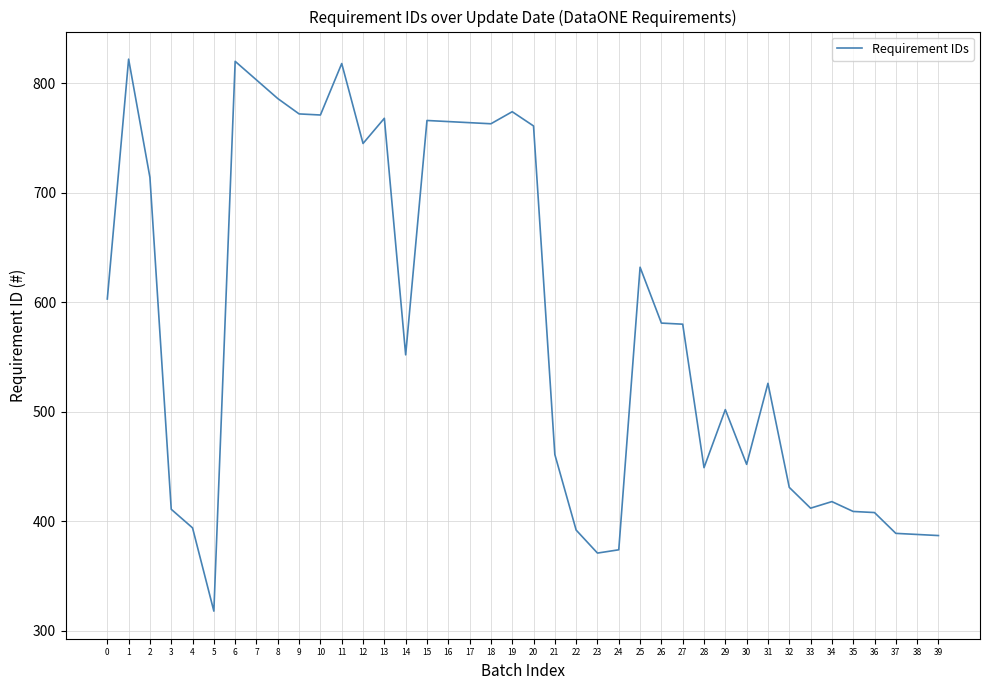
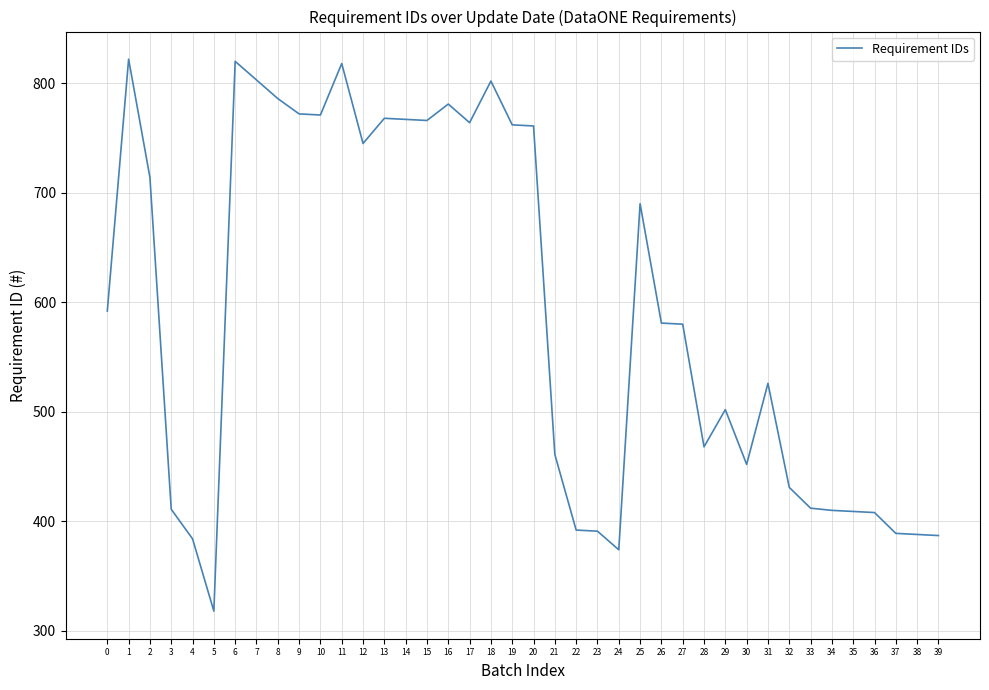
  {
-   "0": 603,
+   "0": 592,
    "1": 822,
    "2": 714,
    "3": 411,
-   "4": 394,
+   "4": 384,
    "5": 318,
    "6": 820,
    "7": 803,
    "8": 786,
    "9": 772,
    "10": 771,
    "11": 818,
    "12": 745,
    "13": 768,
-   "14": 552,
+   "14": 767,
    "15": 766,
-   "16": 765,
+   "16": 781,
    "17": 764,
-   "18": 763,
-   "19": 774,
+   "18": 802,
+   "19": 762,
    "20": 761,
    "21": 461,
    "22": 392,
-   "23": 371,
+   "23": 391,
    "24": 374,
-   "25": 632,
+   "25": 690,
    "26": 581,
    "27": 580,
-   "28": 449,
+   "28": 468,
    "29": 502,
    "30": 452,
    "31": 526,
    "32": 431,
    "33": 412,
-   "34": 418,
+   "34": 410,
    "35": 409,
    "36": 408,
    "37": 389,
    "38": 388,
    "39": 387
  }
